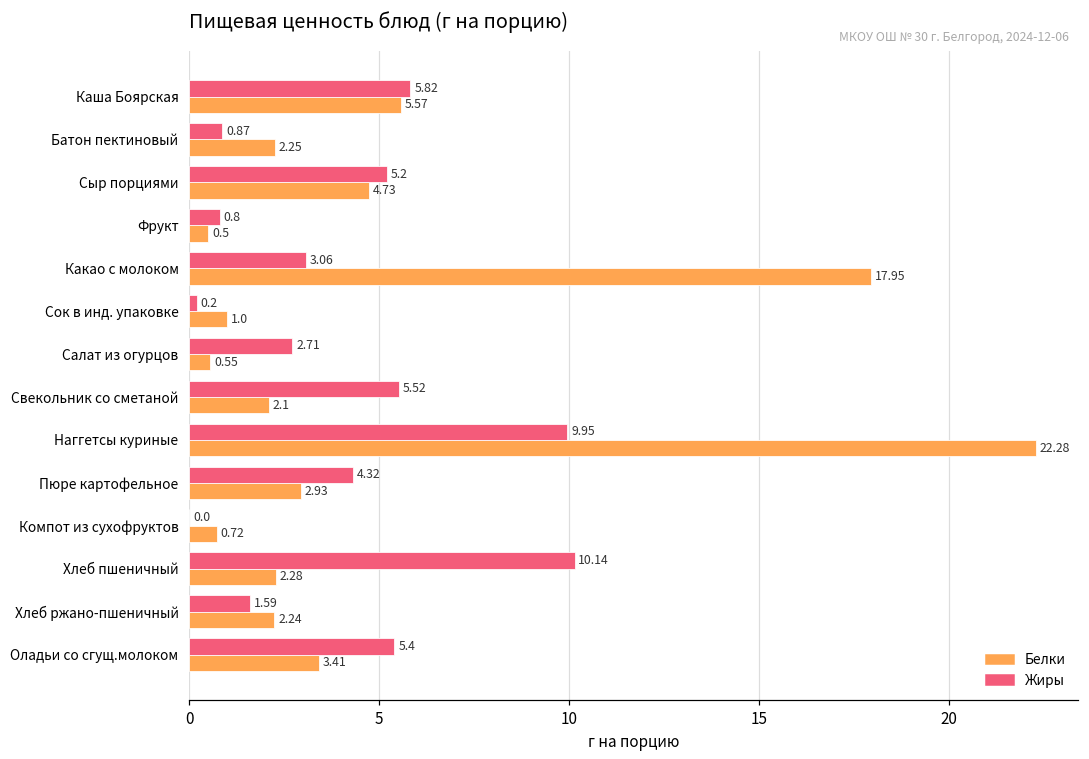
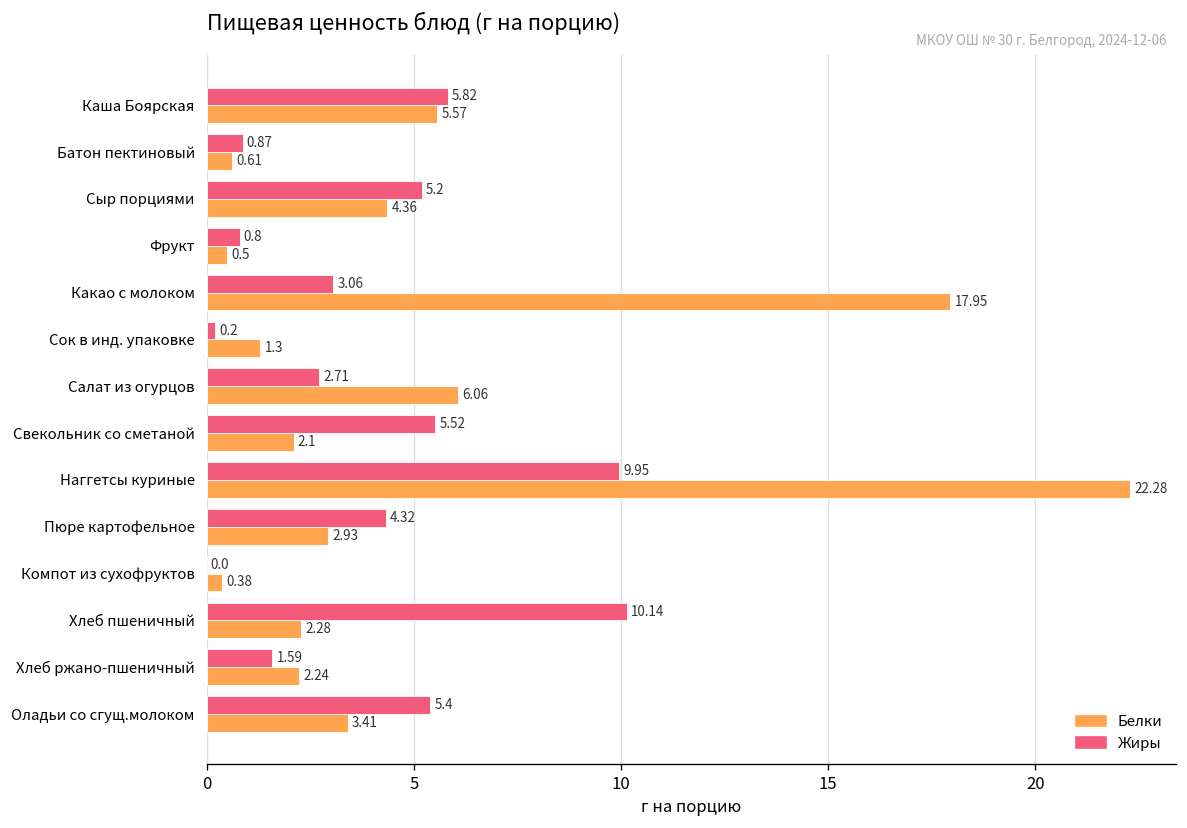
  {
    "Белки": {
      "Каша Боярская": 5.57,
-     "Батон пектиновый": 2.25,
-     "Сыр порциями": 4.73,
+     "Батон пектиновый": 0.61,
+     "Сыр порциями": 4.36,
      "Фрукт": 0.5,
      "Какао с молоком": 17.95,
-     "Сок в инд. упаковке": 1.0,
-     "Салат из огурцов": 0.55,
+     "Сок в инд. упаковке": 1.3,
+     "Салат из огурцов": 6.06,
      "Свекольник со сметаной": 2.1,
      "Наггетсы куриные": 22.28,
      "Пюре картофельное": 2.93,
-     "Компот из сухофруктов": 0.72,
+     "Компот из сухофруктов": 0.38,
      "Хлеб пшеничный": 2.28,
      "Хлеб ржано-пшеничный": 2.24,
      "Оладьи со сгущ.молоком": 3.41
    },
    "Жиры": {
      "Каша Боярская": 5.82,
      "Батон пектиновый": 0.87,
      "Сыр порциями": 5.2,
      "Фрукт": 0.8,
      "Какао с молоком": 3.06,
      "Сок в инд. упаковке": 0.2,
      "Салат из огурцов": 2.71,
      "Свекольник со сметаной": 5.52,
      "Наггетсы куриные": 9.95,
      "Пюре картофельное": 4.32,
      "Компот из сухофруктов": 0.0,
      "Хлеб пшеничный": 10.14,
      "Хлеб ржано-пшеничный": 1.59,
      "Оладьи со сгущ.молоком": 5.4
    }
  }
